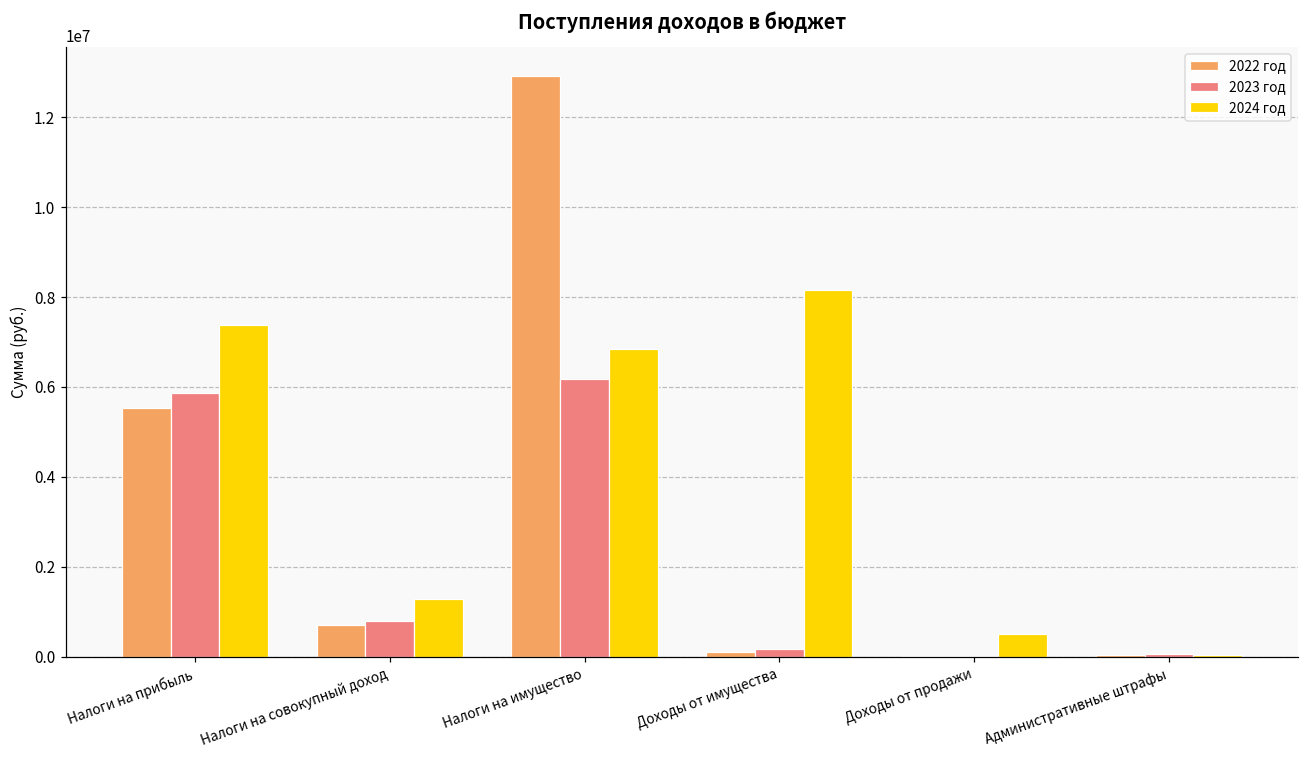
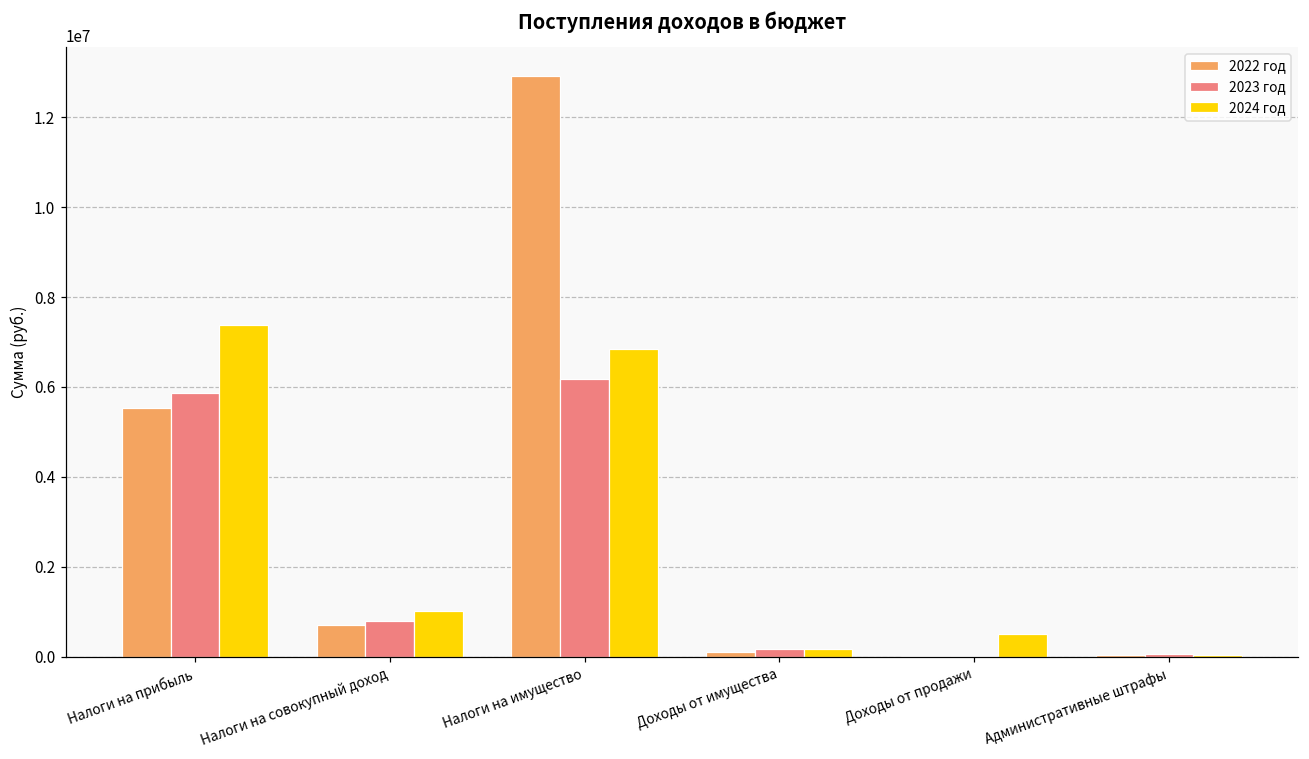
  {
    "2024 год": {
      "Налоги на прибыль": 7400000,
-     "Налоги на совокупный доход": 1300000,
+     "Налоги на совокупный доход": 1000000,
      "Налоги на имущество": 6800000,
-     "Доходы от имущества": 8200000,
+     "Доходы от имущества": 200000,
      "Доходы от продажи": 500000
    }
  }
